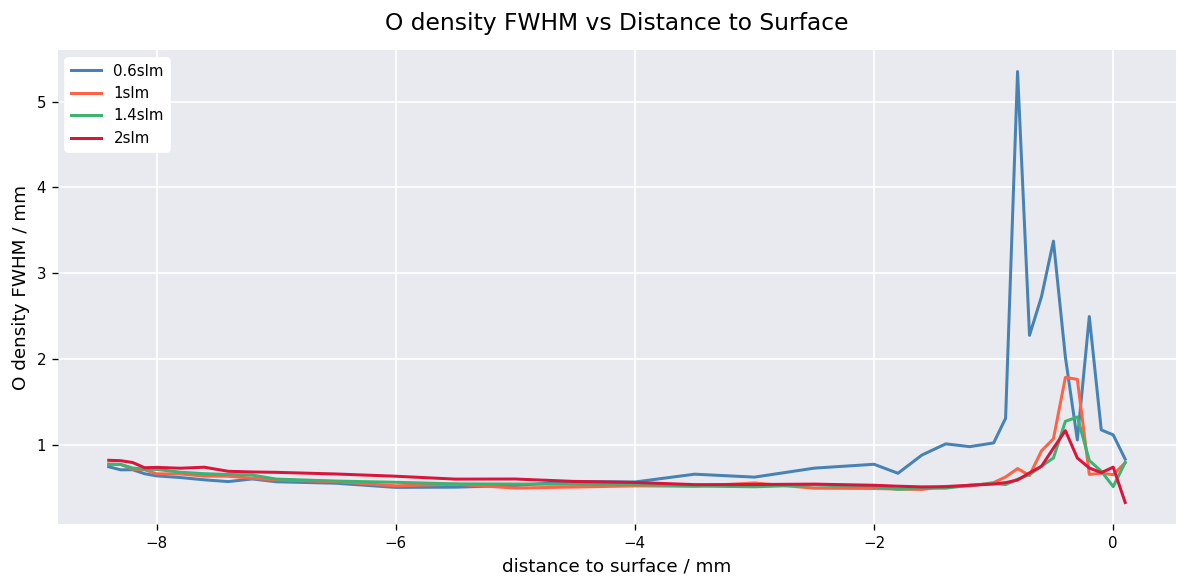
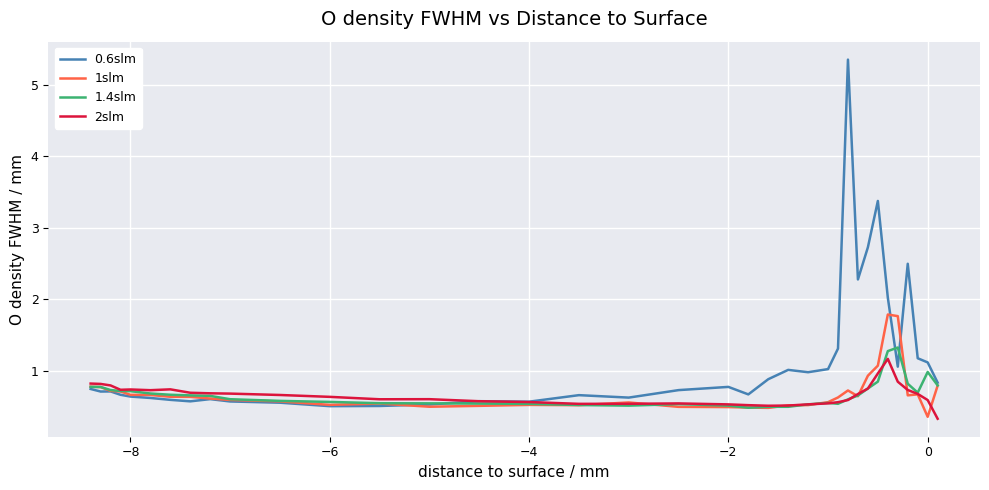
  {
    "0.6slm": {
      "−2": 0.8,
      "0": 1.1
    },
    "1slm": {
-     "0": 0.7
+     "0": 0.4
    },
    "1.4slm": {
      "−6": 0.6,
-     "0": 0.5
+     "0": 1.0
    },
    "2slm": {
      "−6": 0.6,
-     "0": 0.7
+     "0": 0.6
    }
  }
